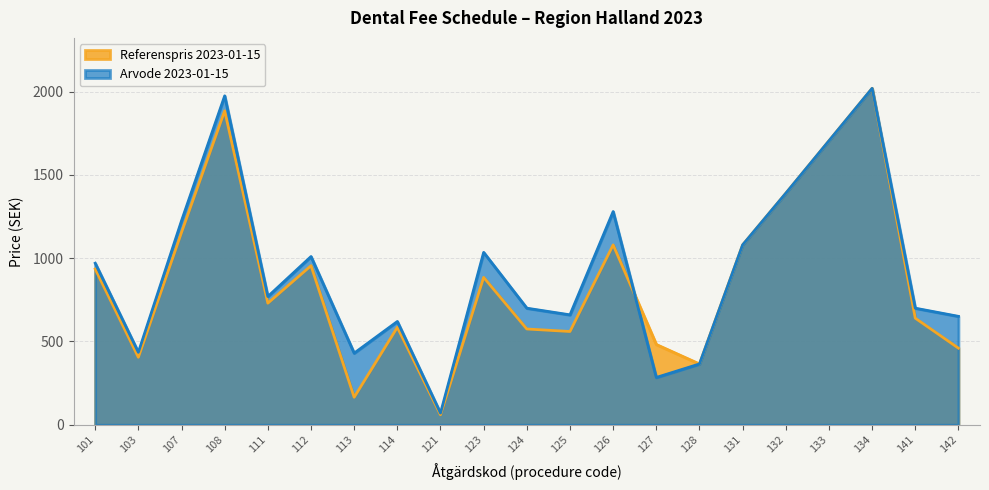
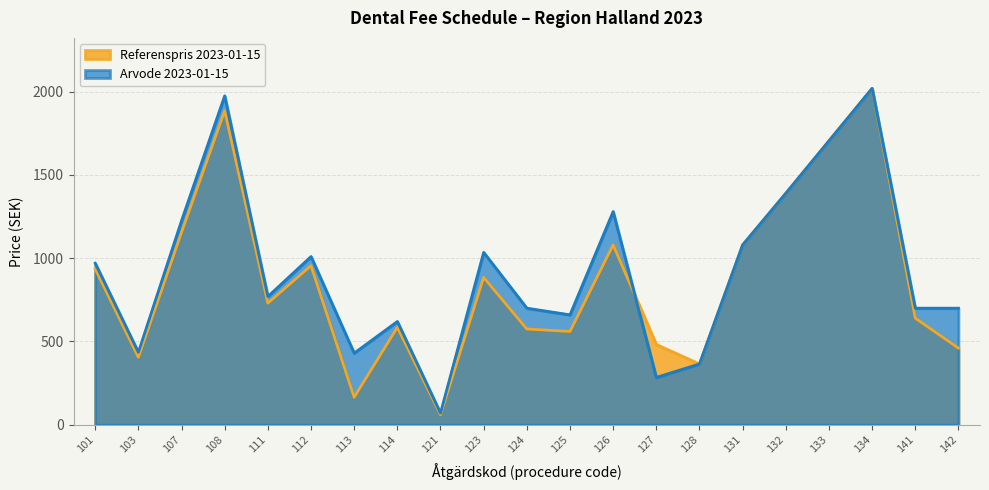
  {
    "Referenspris 2023-01-15": {
      "101": 940,
      "103": 410,
      "107": 1160,
      "108": 1890,
      "111": 730,
      "112": 960,
      "113": 170,
      "114": 590,
      "123": 890,
      "124": 580,
      "125": 560,
      "126": 1080,
      "127": 480,
      "141": 640,
      "142": 460
    },
    "Arvode 2023-01-15": {
      "101": 970,
      "103": 440,
      "107": 1230,
      "108": 1980,
      "111": 770,
      "112": 1010,
      "113": 430,
      "114": 620,
      "123": 1040,
      "124": 700,
      "125": 660,
      "126": 1280,
      "127": 280,
      "141": 700,
-     "142": 650
+     "142": 700
    }
  }
